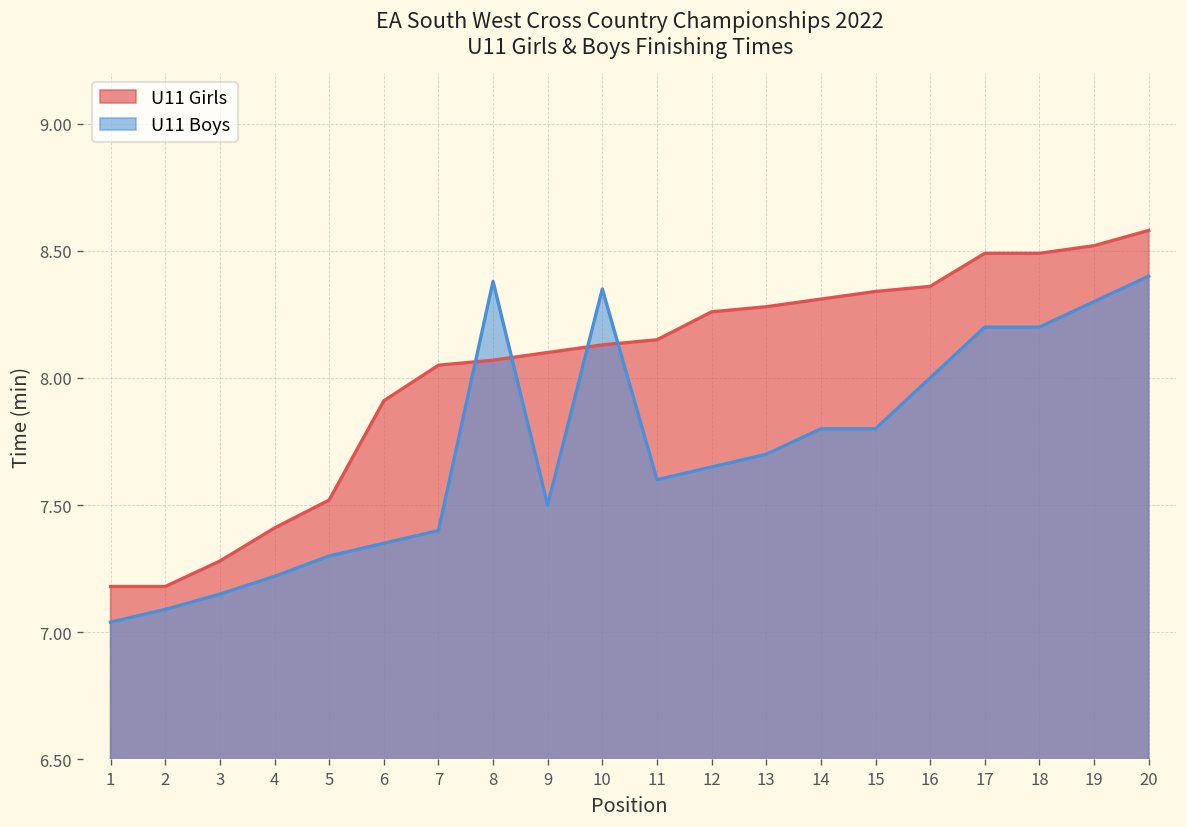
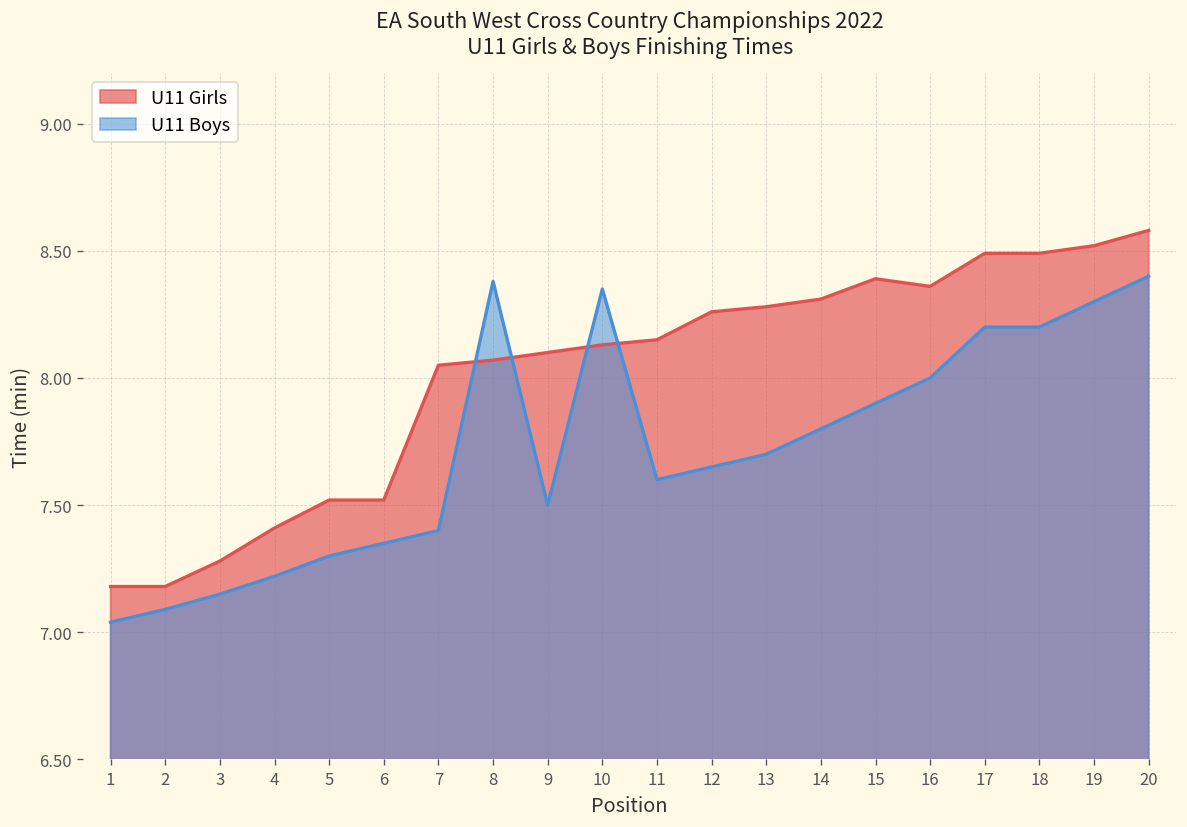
  {
    "U11 Girls": {
      "1": 7.18,
      "2": 7.18,
      "3": 7.28,
      "4": 7.41,
      "5": 7.52,
-     "6": 7.91,
+     "6": 7.52,
      "7": 8.05,
      "8": 8.07,
      "9": 8.10,
      "10": 8.13,
      "11": 8.15,
      "12": 8.26,
      "13": 8.28,
      "14": 8.31,
-     "15": 8.34,
+     "15": 8.39,
      "16": 8.36,
      "17": 8.49,
      "18": 8.49,
      "19": 8.52,
      "20": 8.58
    },
    "U11 Boys": {
      "1": 7.04,
      "2": 7.1,
      "3": 7.15,
      "4": 7.22,
      "5": 7.3,
      "6": 7.35,
      "7": 7.4,
      "8": 8.38,
      "9": 7.5,
      "10": 8.35,
      "11": 7.6,
      "12": 7.65,
      "13": 7.7,
      "14": 7.8,
-     "15": 7.8,
+     "15": 7.9,
      "16": 8.0,
      "17": 8.2,
      "18": 8.2,
      "19": 8.3,
      "20": 8.4
    }
  }
